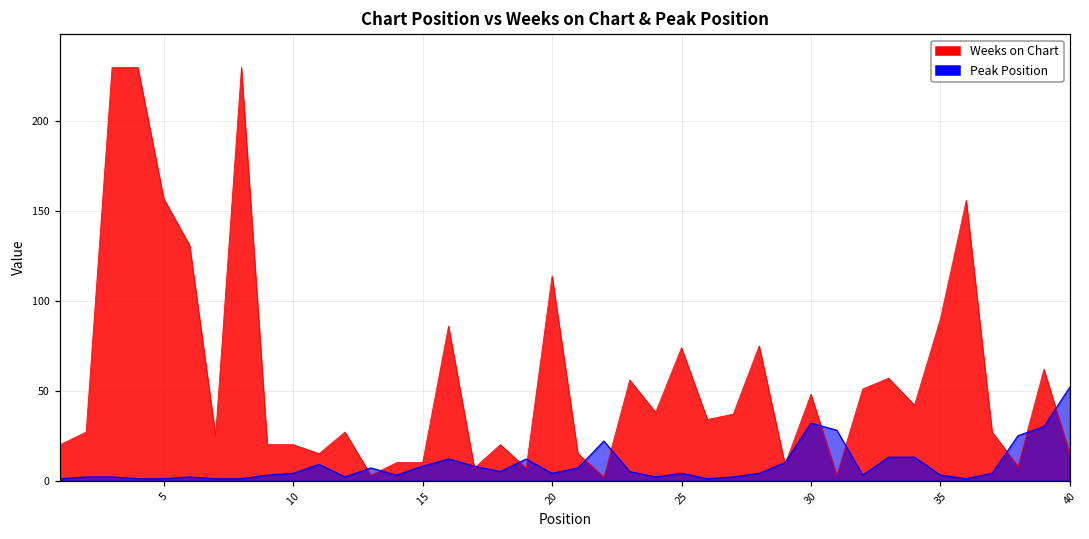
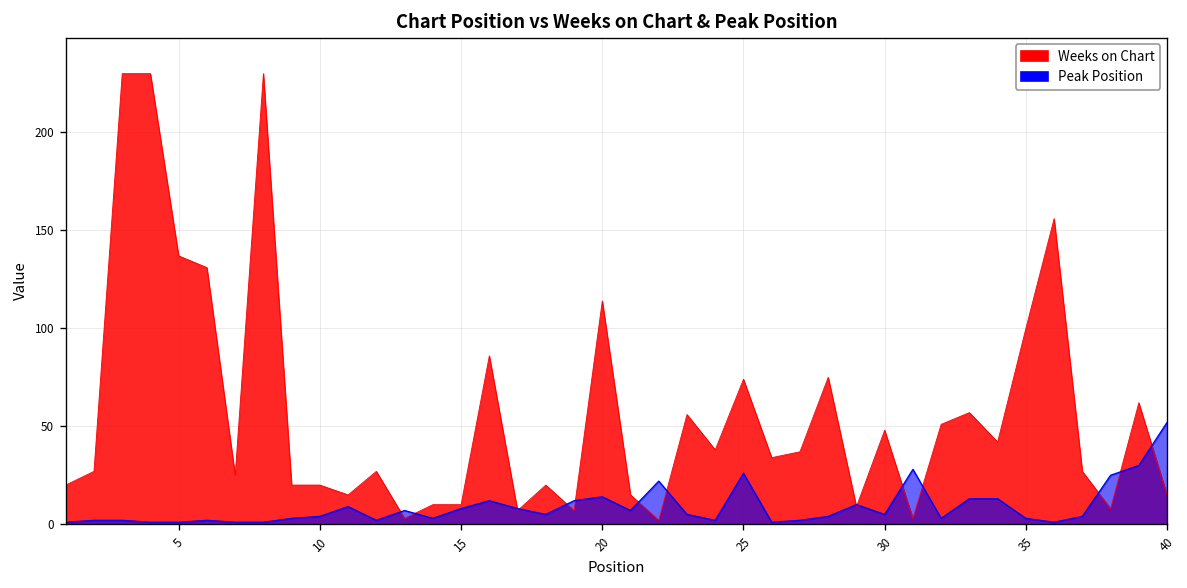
  {
    "Weeks on Chart": {
-     "5": 157,
+     "5": 137,
      "10": 20,
      "15": 10,
      "20": 114,
      "25": 74,
      "30": 48,
-     "35": 90,
+     "35": 100,
      "40": 15
    },
    "Peak Position": {
      "5": 1,
      "10": 4,
      "15": 8,
-     "20": 4,
-     "25": 4,
-     "30": 32,
+     "20": 14,
+     "25": 26,
+     "30": 5,
      "35": 3,
      "40": 52
    }
  }
